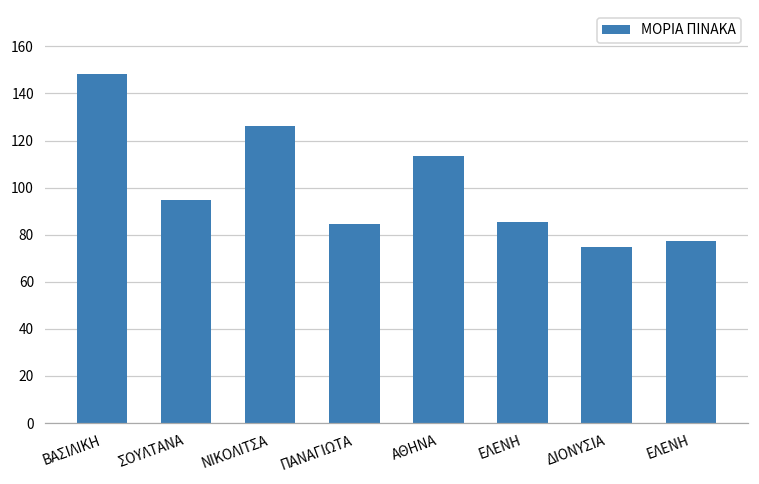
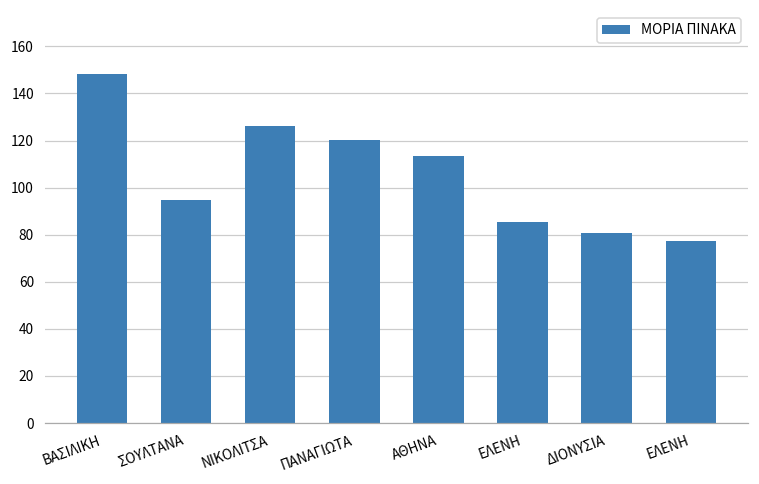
  {
    "ΒΑΣΙΛΙΚΗ": 148,
    "ΣΟΥΛΤΑΝΑ": 95,
    "ΝΙΚΟΛΙΤΣΑ": 126,
-   "ΠΑΝΑΓΙΩΤΑ": 84,
+   "ΠΑΝΑΓΙΩΤΑ": 120,
    "ΑΘΗΝΑ": 113,
-   "ΔΙΟΝΥΣΙΑ": 75
+   "ΔΙΟΝΥΣΙΑ": 81
  }
